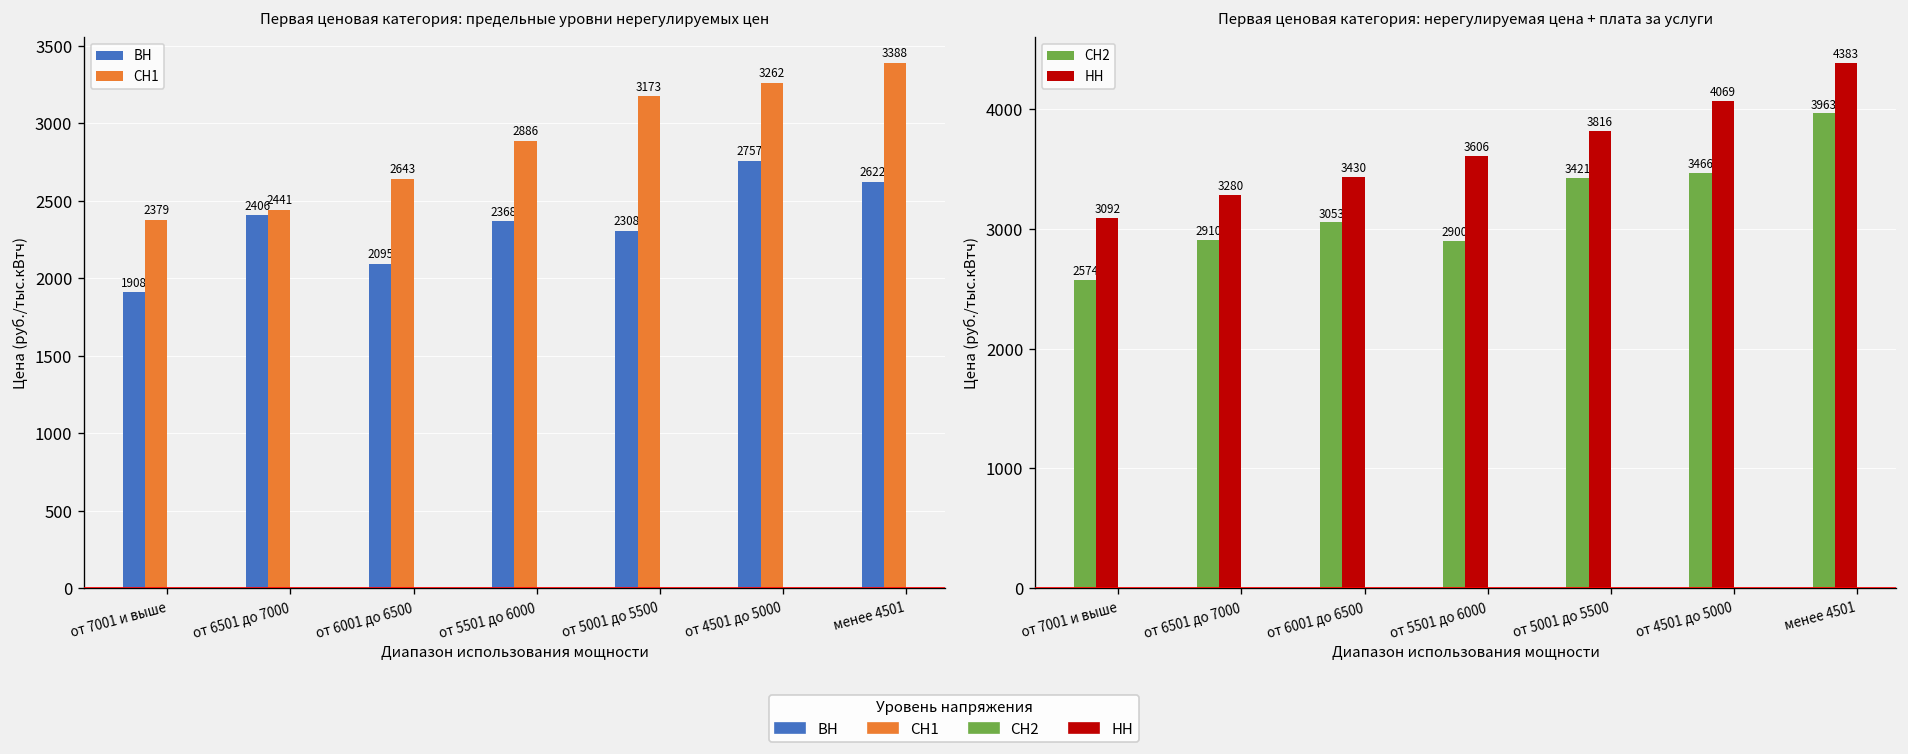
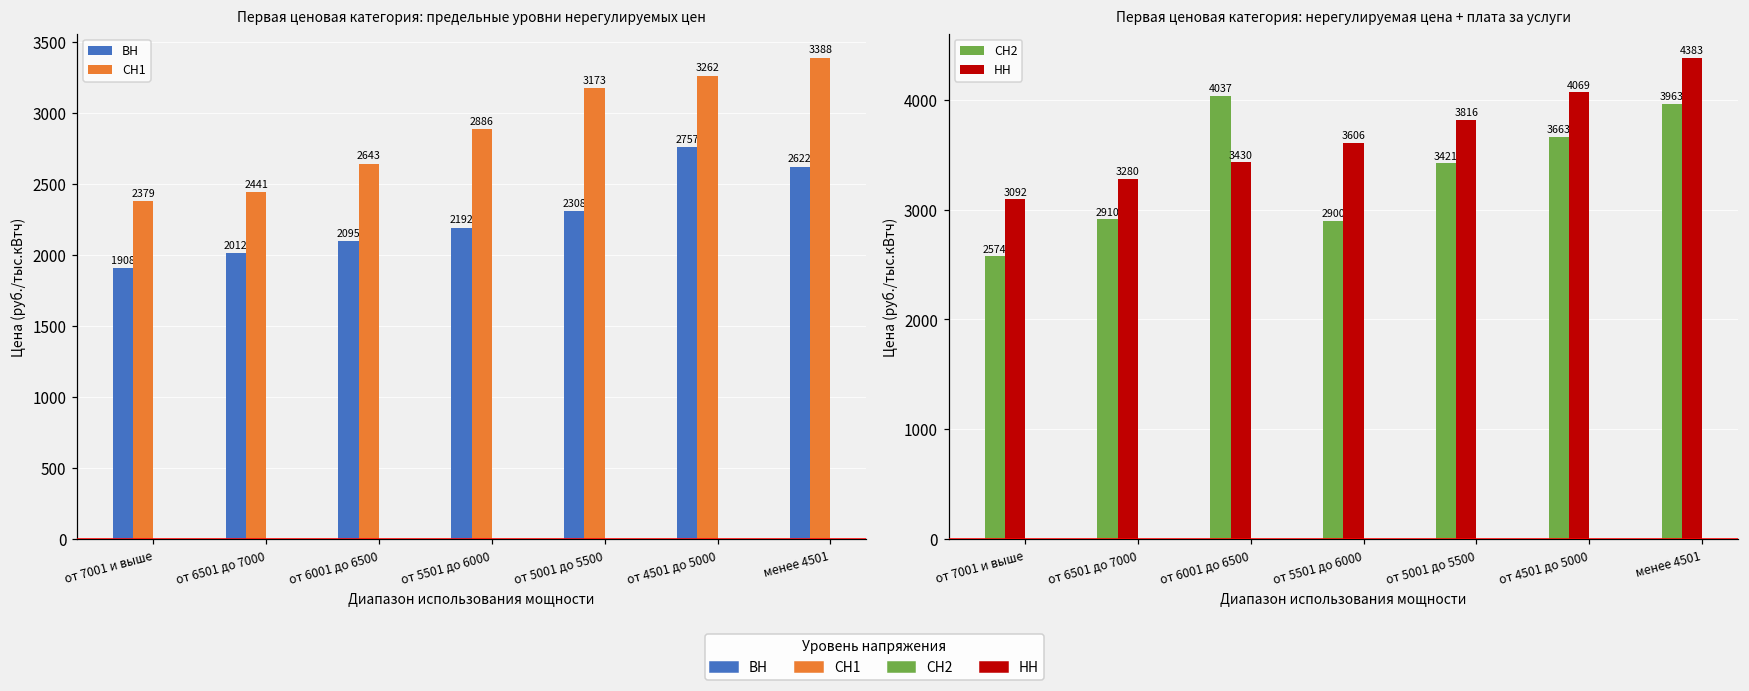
  {
    "Первая ценовая категория: предельные уровни нерегулируемых цен": {
      "ВН": {
        "от 7001 и выше": 1908,
-       "от 6501 до 7000": 2406,
+       "от 6501 до 7000": 2012,
        "от 6001 до 6500": 2095,
-       "от 5501 до 6000": 2368,
+       "от 5501 до 6000": 2192,
        "от 5001 до 5500": 2308,
        "от 4501 до 5000": 2757,
        "менее 4501": 2622
      },
      "СН1": {
        "от 7001 и выше": 2379,
        "от 6501 до 7000": 2441,
        "от 6001 до 6500": 2643,
        "от 5501 до 6000": 2886,
        "от 5001 до 5500": 3173,
        "от 4501 до 5000": 3262,
        "менее 4501": 3388
      }
    },
    "Первая ценовая категория: нерегулируемая цена + плата за услуги": {
      "СН2": {
        "от 7001 и выше": 2574,
        "от 6501 до 7000": 2910,
-       "от 6001 до 6500": 3053,
+       "от 6001 до 6500": 4037,
        "от 5501 до 6000": 2900,
        "от 5001 до 5500": 3421,
-       "от 4501 до 5000": 3466,
+       "от 4501 до 5000": 3663,
        "менее 4501": 3963
      },
      "НН": {
        "от 7001 и выше": 3092,
        "от 6501 до 7000": 3280,
        "от 6001 до 6500": 3430,
        "от 5501 до 6000": 3606,
        "от 5001 до 5500": 3816,
        "от 4501 до 5000": 4069,
        "менее 4501": 4383
      }
    }
  }
